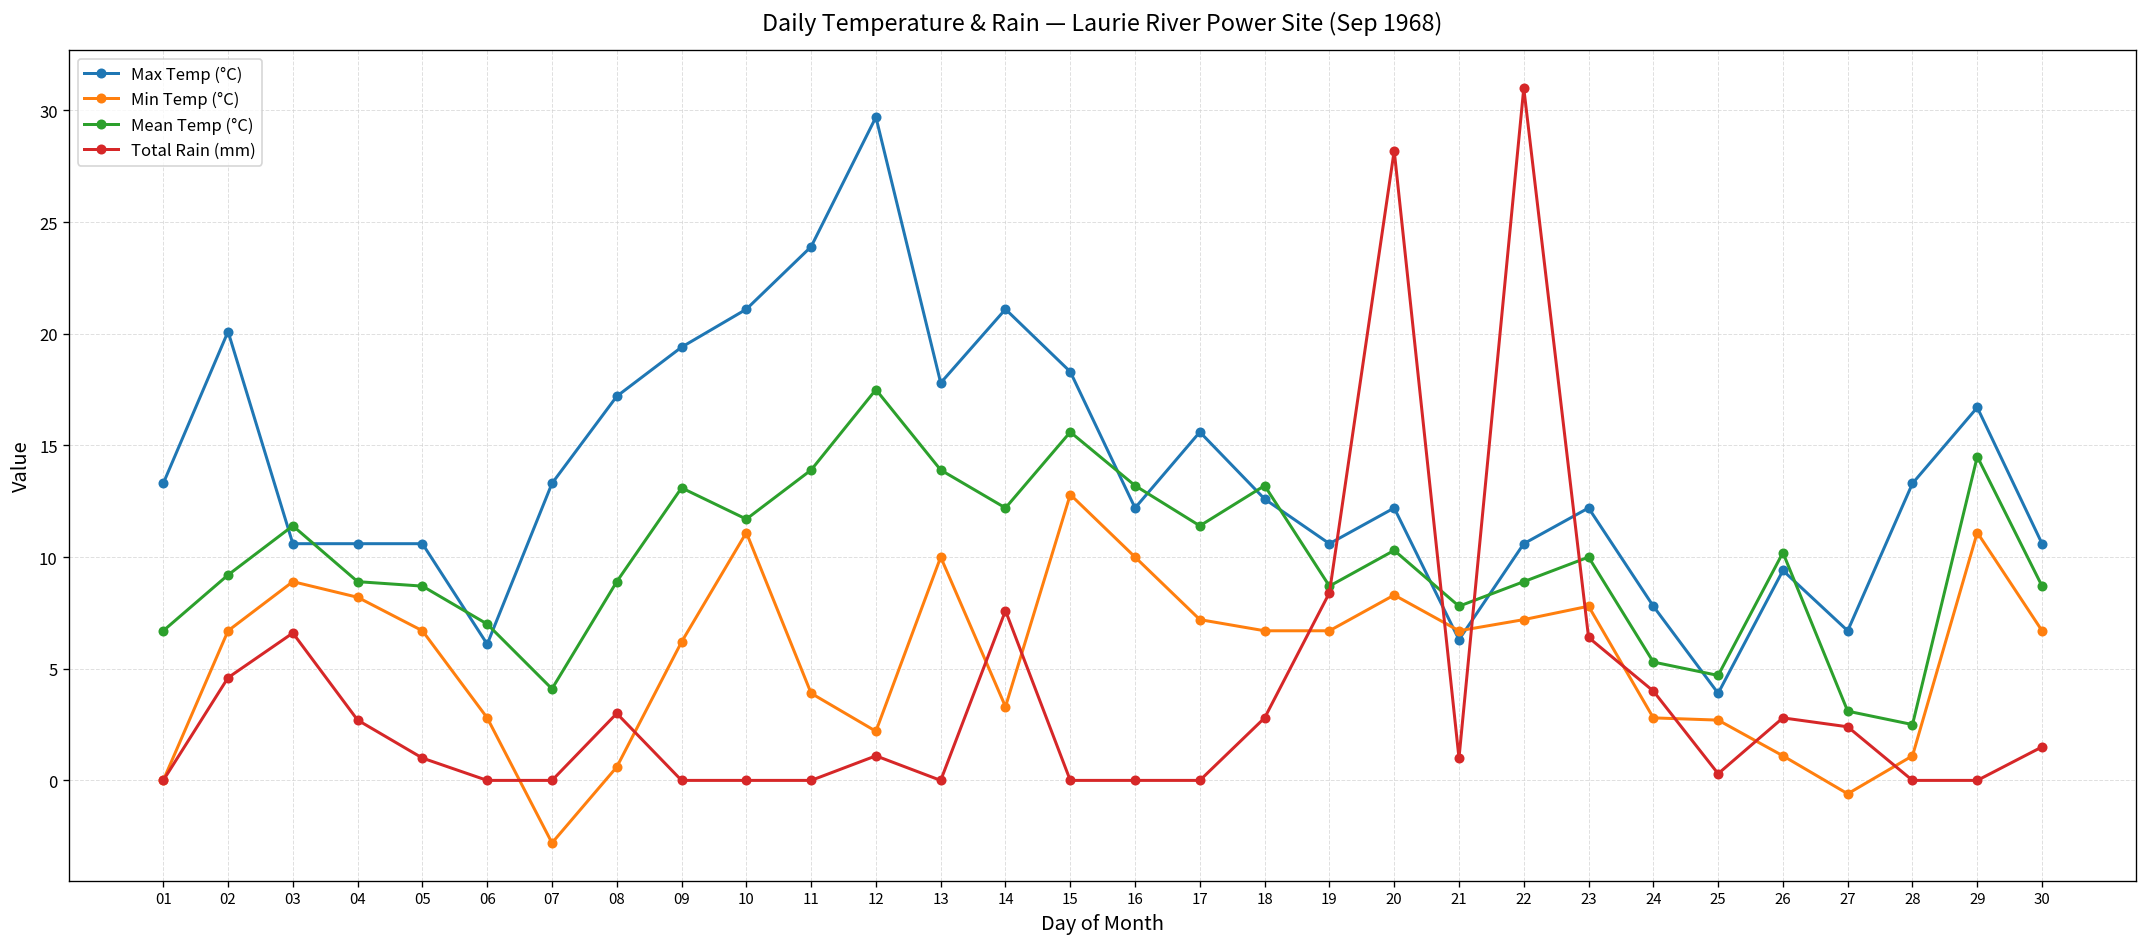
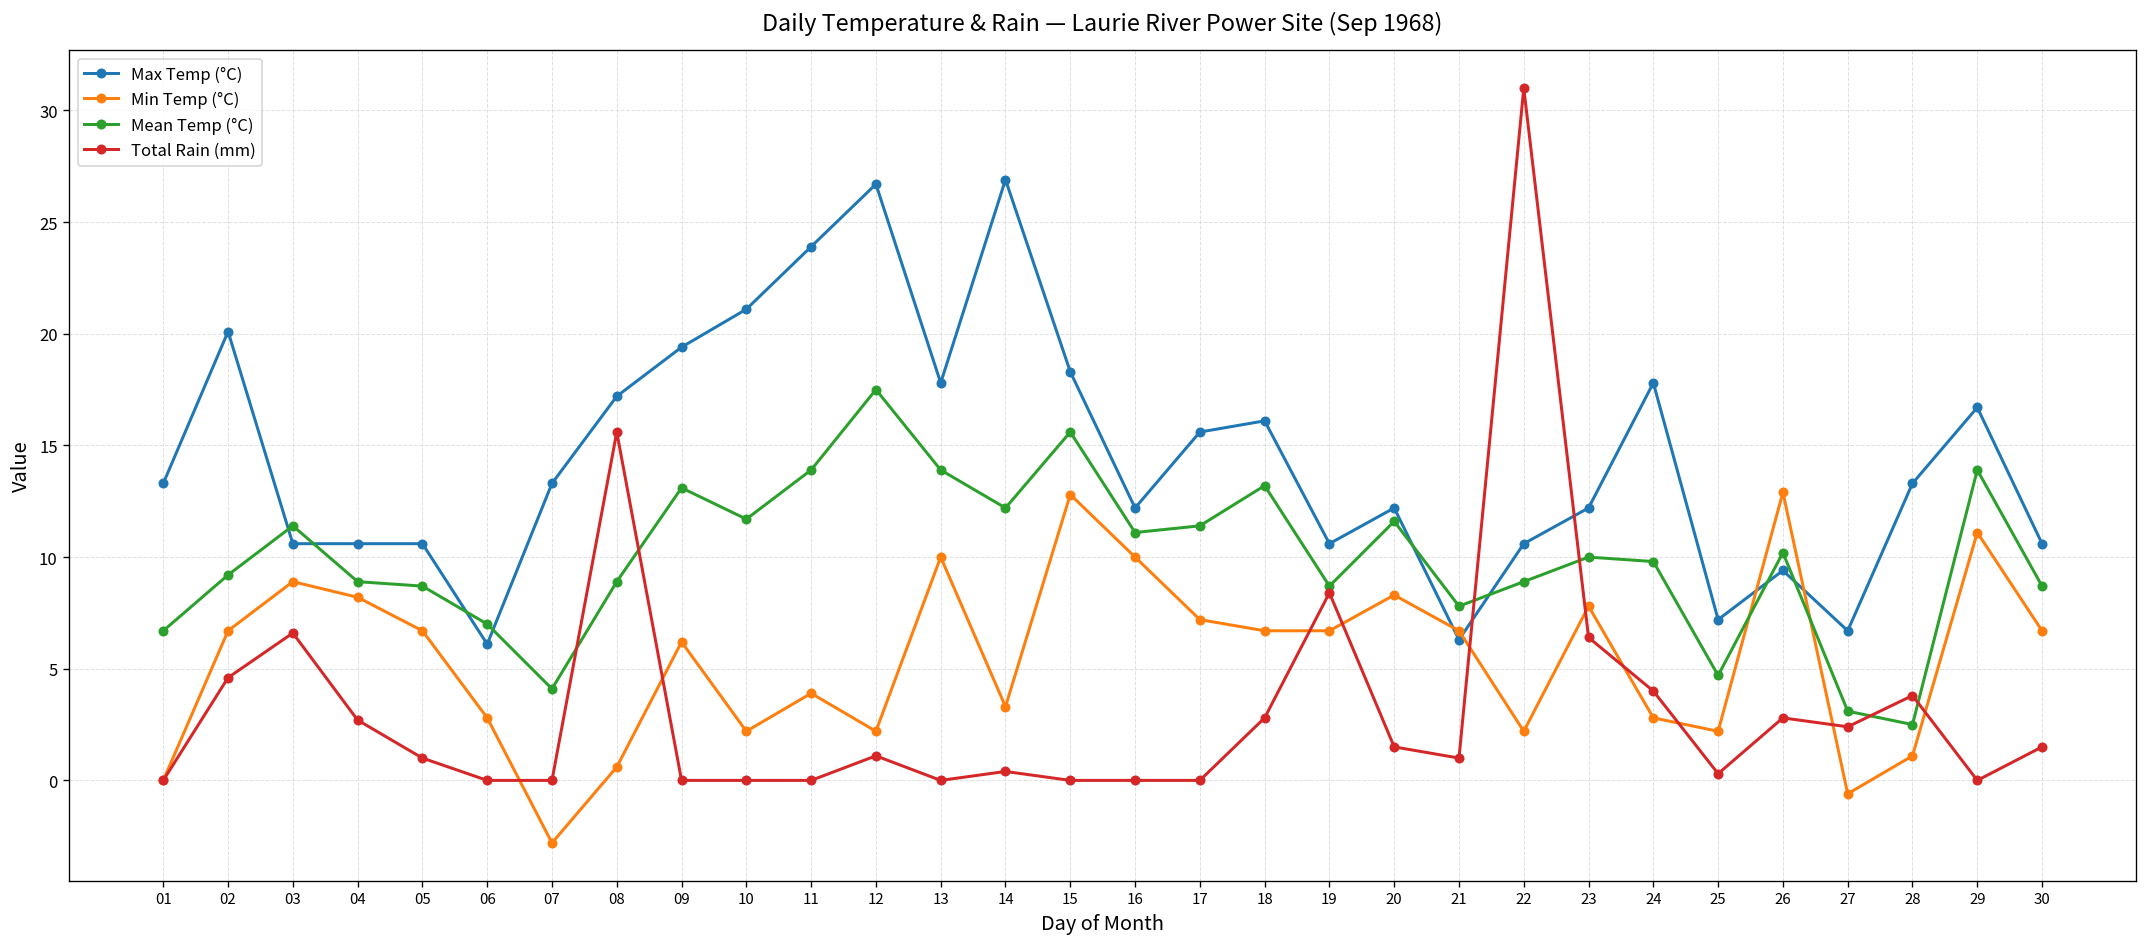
  {
    "Max Temp (°C)": {
      "01": 13.3,
      "02": 20.1,
      "03": 10.6,
      "04": 10.6,
      "05": 10.6,
      "06": 6.1,
      "07": 13.3,
      "08": 17.2,
      "09": 19.4,
      "10": 21.1,
      "11": 23.9,
-     "12": 29.7,
+     "12": 26.7,
      "13": 17.8,
-     "14": 21.1,
+     "14": 26.9,
      "15": 18.3,
      "16": 12.2,
      "17": 15.6,
-     "18": 12.6,
+     "18": 16.1,
      "19": 10.6,
      "20": 12.2,
      "21": 6.3,
      "22": 10.6,
      "23": 12.2,
-     "24": 7.8,
-     "25": 3.9,
+     "24": 17.8,
+     "25": 7.2,
      "26": 9.4,
      "27": 6.7,
      "28": 13.3,
      "29": 16.7,
      "30": 10.6
    },
    "Min Temp (°C)": {
      "02": 6.7,
      "03": 8.9,
      "04": 8.2,
      "05": 6.7,
      "06": 2.8,
      "07": -2.8,
      "08": 0.6,
      "09": 6.2,
-     "10": 11.1,
+     "10": 2.2,
      "11": 3.9,
      "12": 2.2,
      "13": 10.0,
      "14": 3.3,
      "15": 12.8,
      "16": 10.0,
      "17": 7.2,
      "18": 6.7,
      "19": 6.7,
      "20": 8.3,
      "21": 6.7,
-     "22": 7.2,
+     "22": 2.2,
      "23": 7.8,
      "24": 2.8,
-     "25": 2.7,
-     "26": 1.1,
+     "25": 2.2,
+     "26": 12.9,
      "27": -0.6,
      "28": 1.1,
      "29": 11.1,
      "30": 6.7
    },
    "Mean Temp (°C)": {
      "01": 6.7,
      "02": 9.2,
      "03": 11.4,
      "04": 8.9,
      "05": 8.7,
      "06": 7.0,
      "07": 4.1,
      "08": 8.9,
      "09": 13.1,
      "10": 11.7,
      "11": 13.9,
      "12": 17.5,
      "13": 13.9,
      "14": 12.2,
      "15": 15.6,
-     "16": 13.2,
+     "16": 11.1,
      "17": 11.4,
      "18": 13.2,
      "19": 8.7,
-     "20": 10.3,
+     "20": 11.6,
      "21": 7.8,
      "22": 8.9,
      "23": 10.0,
-     "24": 5.3,
+     "24": 9.8,
      "25": 4.7,
      "26": 10.2,
      "27": 3.1,
      "28": 2.5,
-     "29": 14.5,
+     "29": 13.9,
      "30": 8.7
    },
    "Total Rain (mm)": {
      "02": 4.6,
      "03": 6.6,
      "04": 2.7,
      "05": 1.0,
      "06": 0.0,
      "07": 0.0,
-     "08": 3.0,
+     "08": 15.6,
      "09": 0.0,
      "10": 0.0,
      "11": 0.0,
      "12": 1.1,
      "13": 0.0,
-     "14": 7.6,
+     "14": 0.4,
      "15": 0.0,
      "16": 0.0,
      "17": 0.0,
      "18": 2.8,
      "19": 8.4,
-     "20": 28.2,
+     "20": 1.5,
      "21": 1.0,
      "22": 31.0,
      "23": 6.4,
      "24": 4.0,
      "25": 0.3,
      "26": 2.8,
      "27": 2.4,
-     "28": 0.0,
+     "28": 3.8,
      "29": 0.0,
      "30": 1.5
    }
  }
